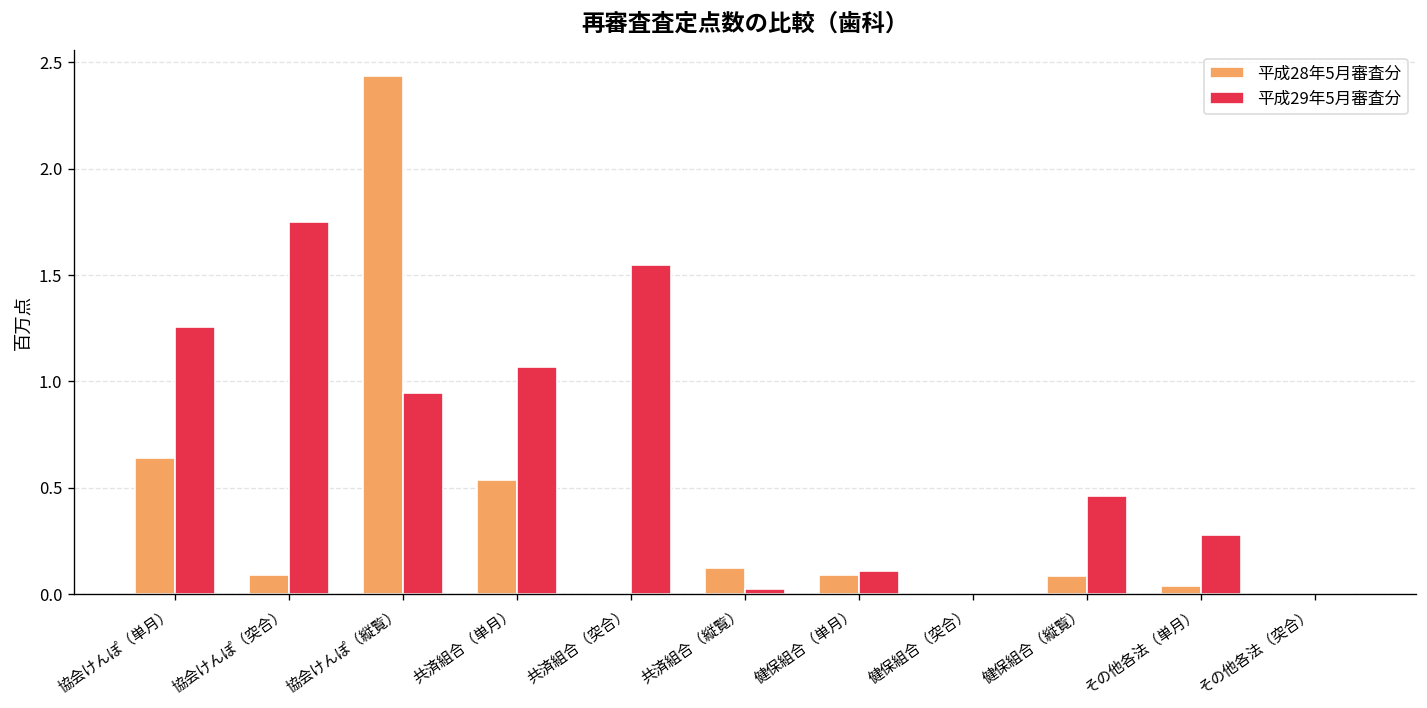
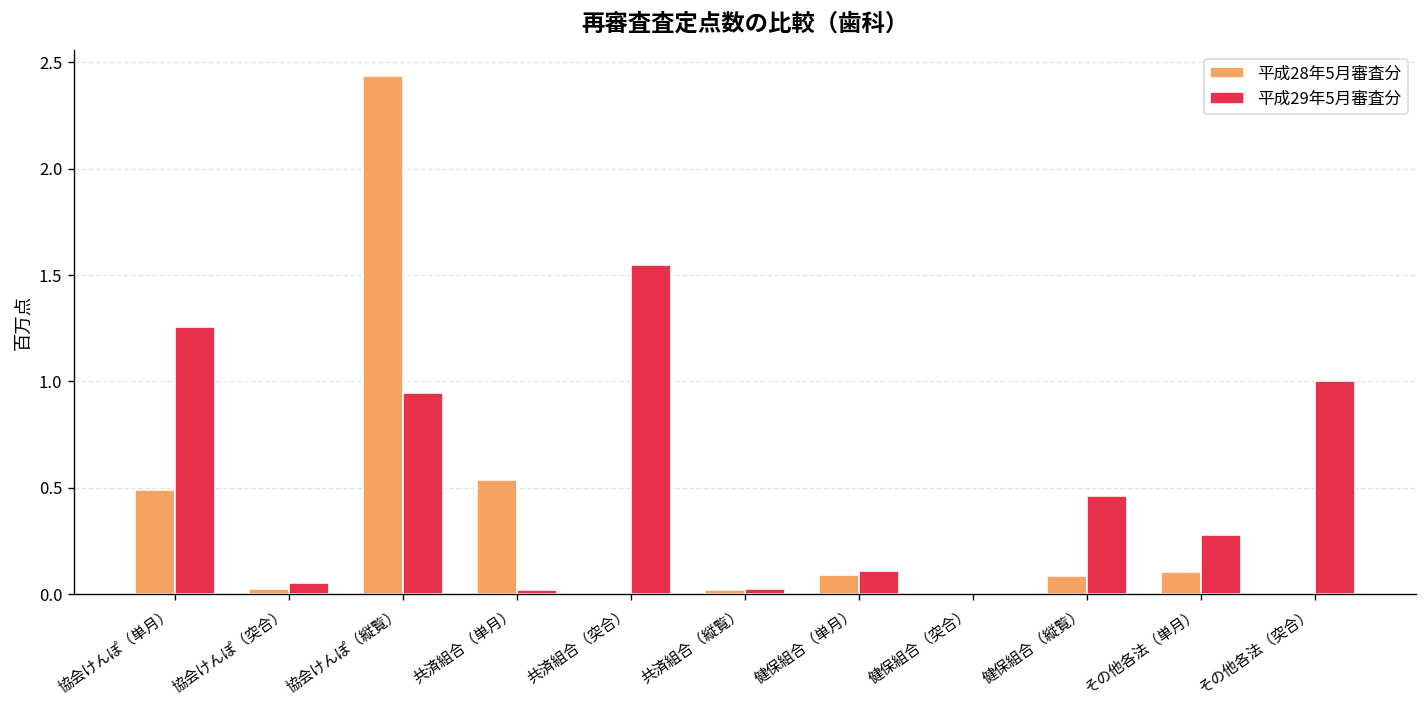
  {
    "平成28年5月審査分": {
-     "協会けんぽ（単月）": 0.64,
-     "協会けんぽ（突合）": 0.09,
+     "協会けんぽ（単月）": 0.49,
+     "協会けんぽ（突合）": 0.02,
      "協会けんぽ（縦覧）": 2.44,
      "共済組合（単月）": 0.54,
-     "共済組合（縦覧）": 0.12,
+     "共済組合（縦覧）": 0.02,
      "健保組合（単月）": 0.09,
      "健保組合（縦覧）": 0.09,
-     "その他各法（単月）": 0.04
+     "その他各法（単月）": 0.10
    },
    "平成29年5月審査分": {
      "協会けんぽ（単月）": 1.26,
-     "協会けんぽ（突合）": 1.75,
+     "協会けんぽ（突合）": 0.05,
      "協会けんぽ（縦覧）": 0.95,
-     "共済組合（単月）": 1.07,
+     "共済組合（単月）": 0.02,
      "共済組合（突合）": 1.55,
      "共済組合（縦覧）": 0.02,
      "健保組合（単月）": 0.11,
      "健保組合（縦覧）": 0.46,
      "その他各法（単月）": 0.28,
-     "その他各法（突合）": 0
+     "その他各法（突合）": 1
    }
  }
